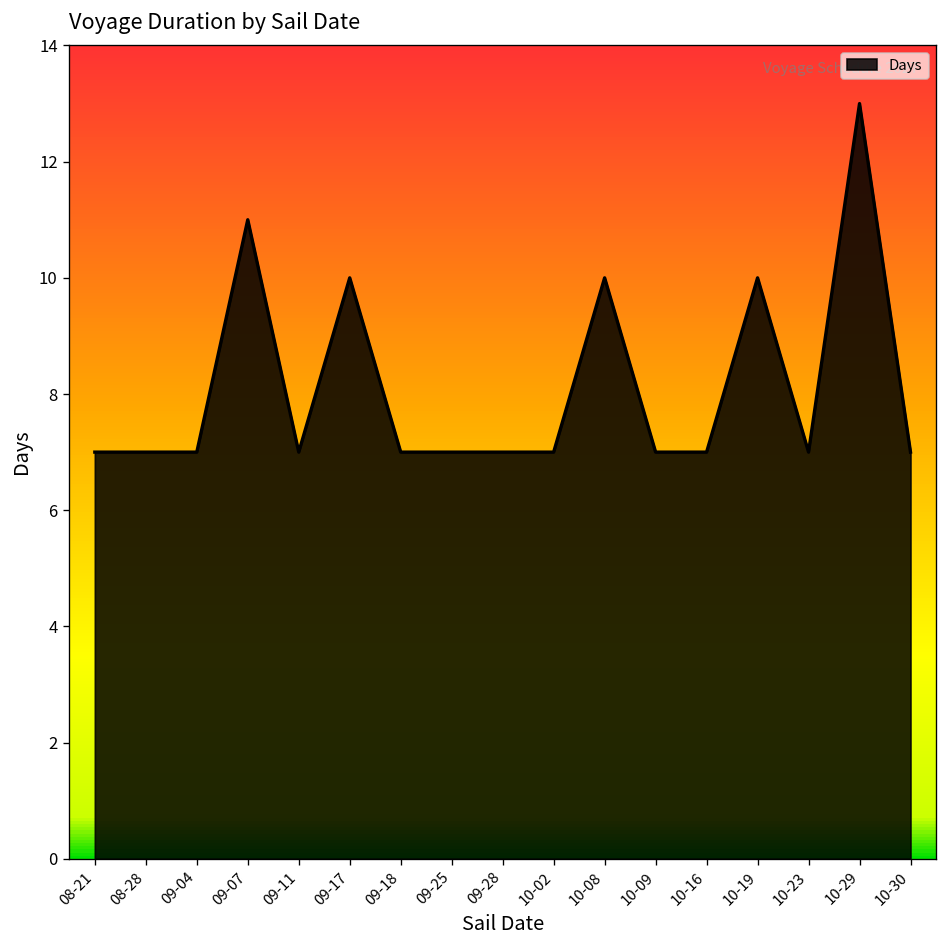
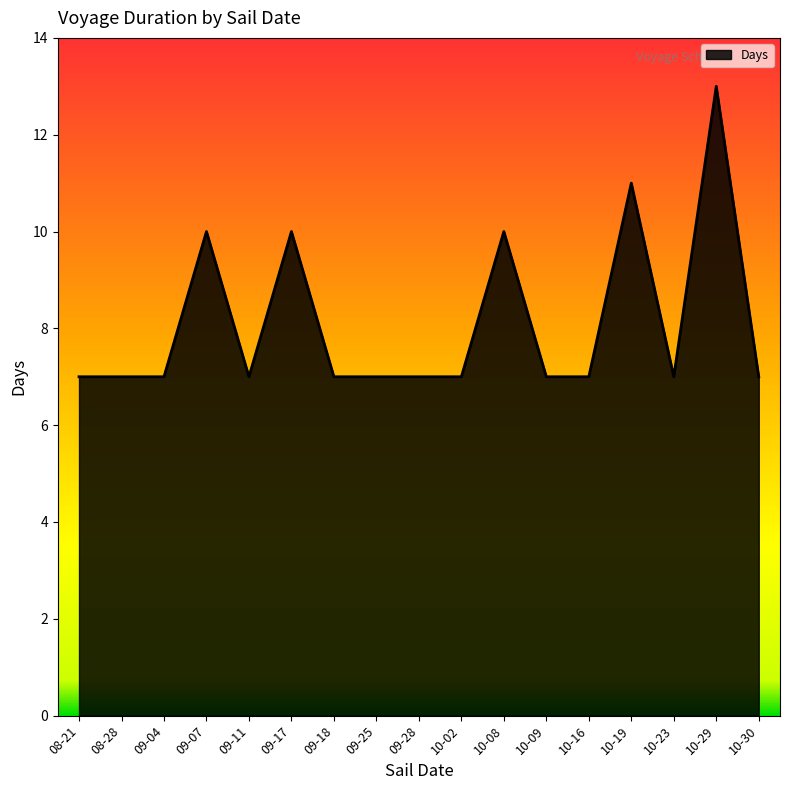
  {
    "08-21": 7,
    "08-28": 7,
    "09-04": 7,
-   "09-07": 11,
+   "09-07": 10,
    "09-11": 7,
    "09-17": 10,
    "09-18": 7,
    "09-25": 7,
    "09-28": 7,
    "10-02": 7,
    "10-08": 10,
    "10-09": 7,
    "10-16": 7,
-   "10-19": 10,
+   "10-19": 11,
    "10-23": 7,
    "10-30": 7
  }
